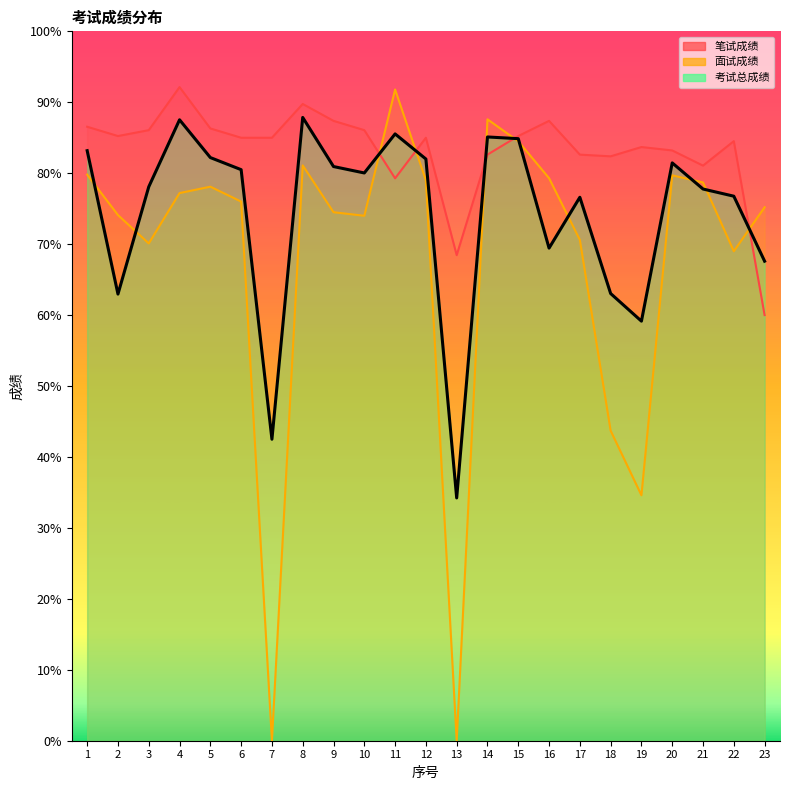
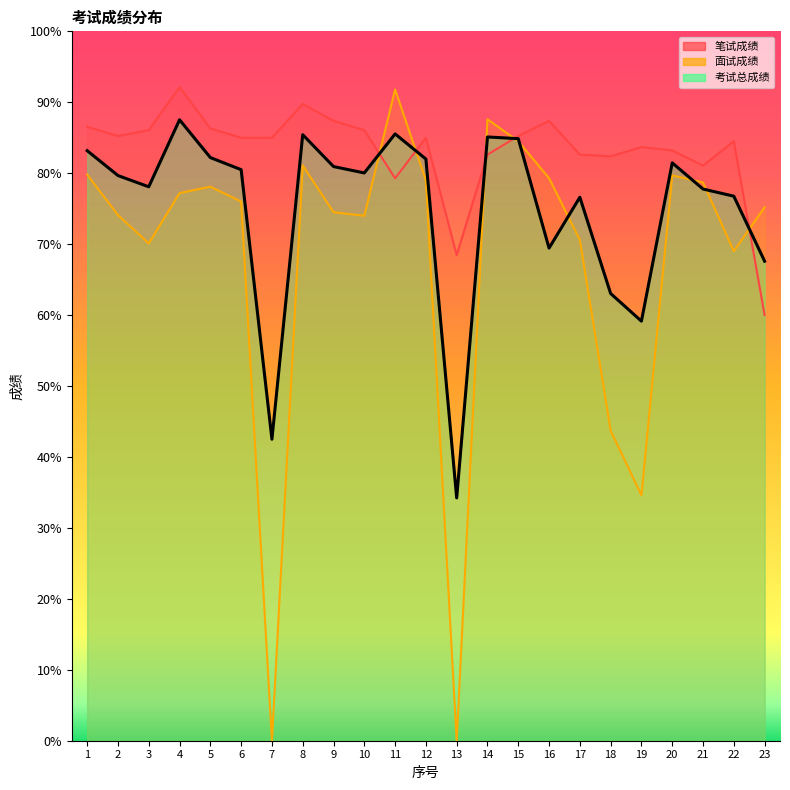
  {
    "考试总成绩": {
      "1": "83%",
-     "2": "63%",
+     "2": "80%",
      "3": "78%",
      "4": "88%",
      "5": "82%",
      "6": "81%",
      "7": "43%",
-     "8": "88%",
+     "8": "85%",
      "9": "81%",
      "10": "80%",
      "11": "86%",
      "12": "82%",
      "13": "34%",
      "14": "85%",
      "15": "85%",
      "16": "69%",
      "17": "77%",
      "18": "63%",
      "19": "59%",
      "20": "81%",
      "21": "78%",
      "22": "77%",
      "23": "68%"
    }
  }
